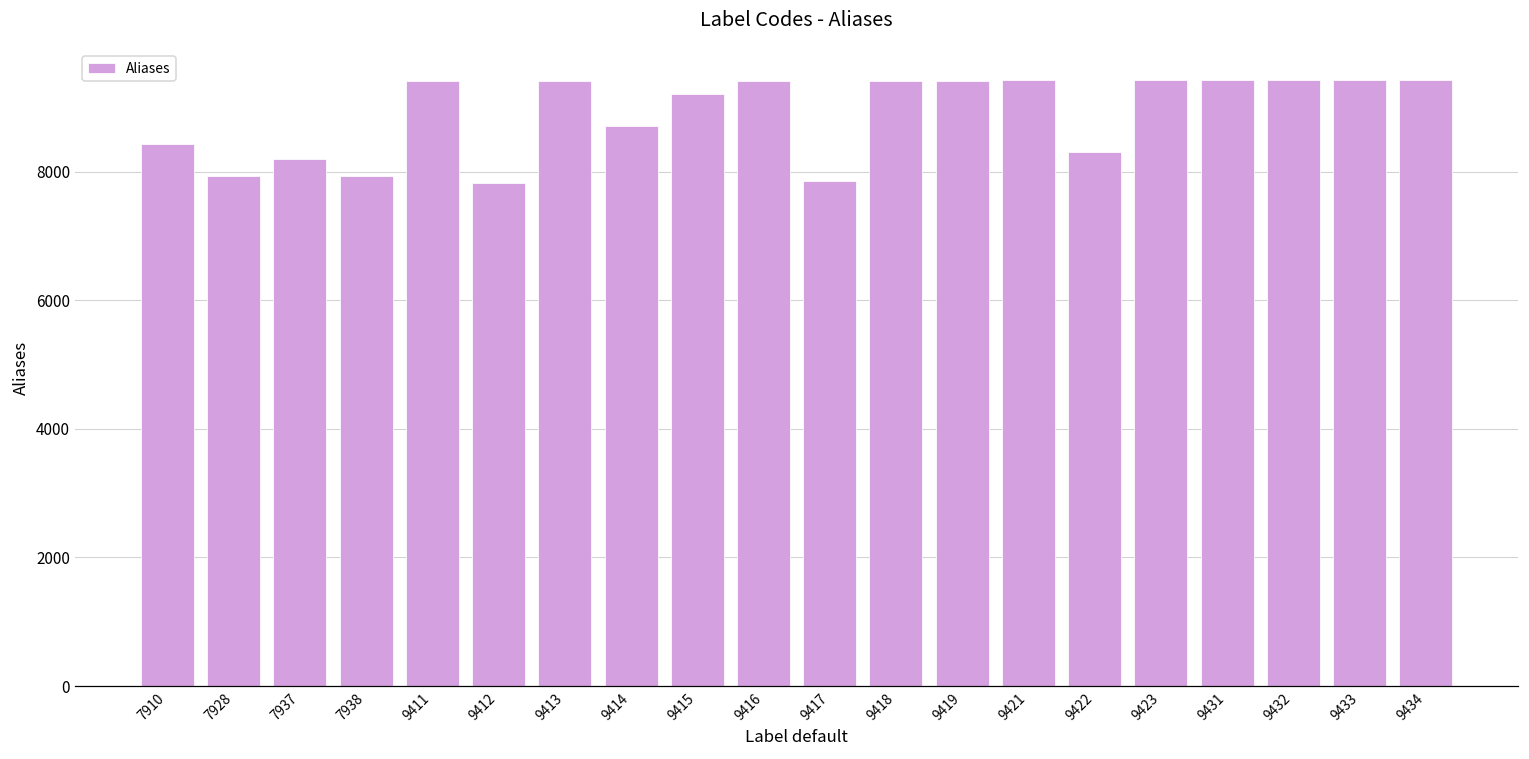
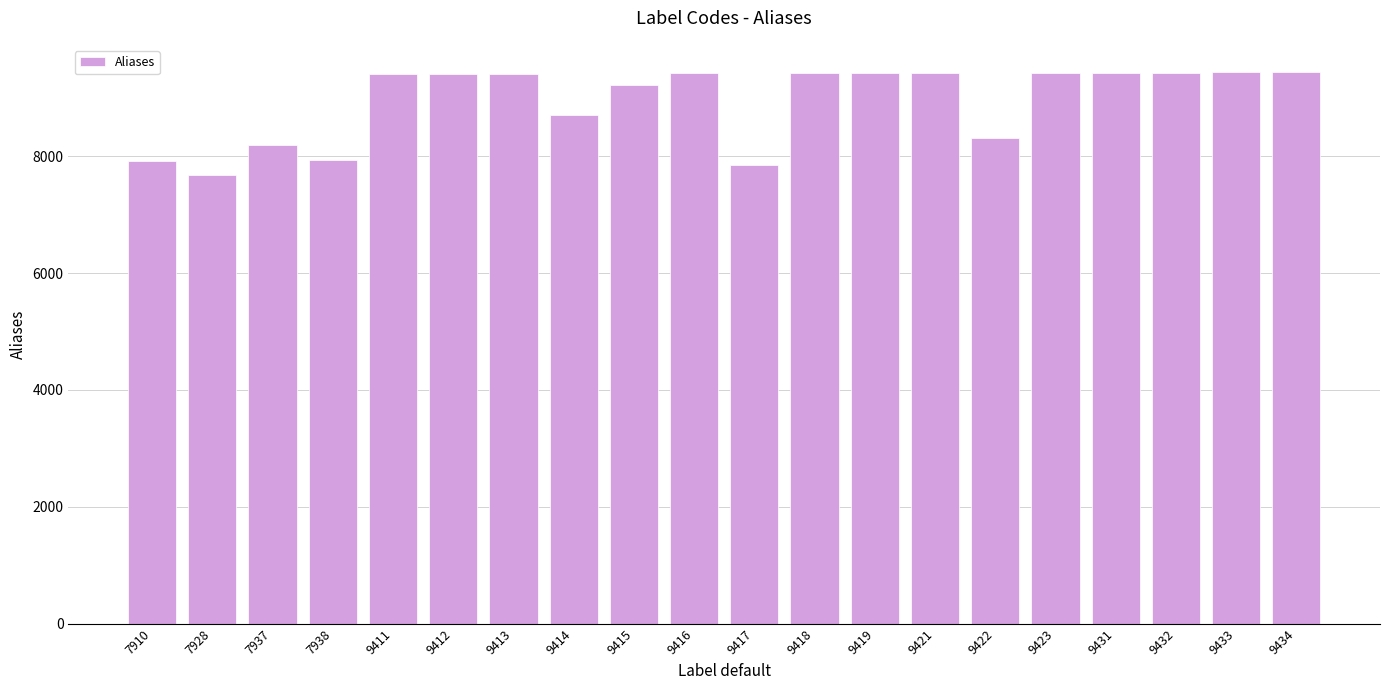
  {
-   "7910": 8400,
-   "7928": 7900,
+   "7910": 7900,
+   "7928": 7700,
    "7937": 8200,
    "7938": 7900,
    "9411": 9400,
-   "9412": 7800,
+   "9412": 9400,
    "9413": 9400,
    "9414": 8700,
    "9415": 9200,
    "9416": 9400,
    "9417": 7900,
    "9418": 9400,
    "9419": 9400,
    "9421": 9400,
    "9422": 8300,
    "9423": 9400,
    "9431": 9400,
    "9432": 9400,
    "9433": 9400,
    "9434": 9400
  }
